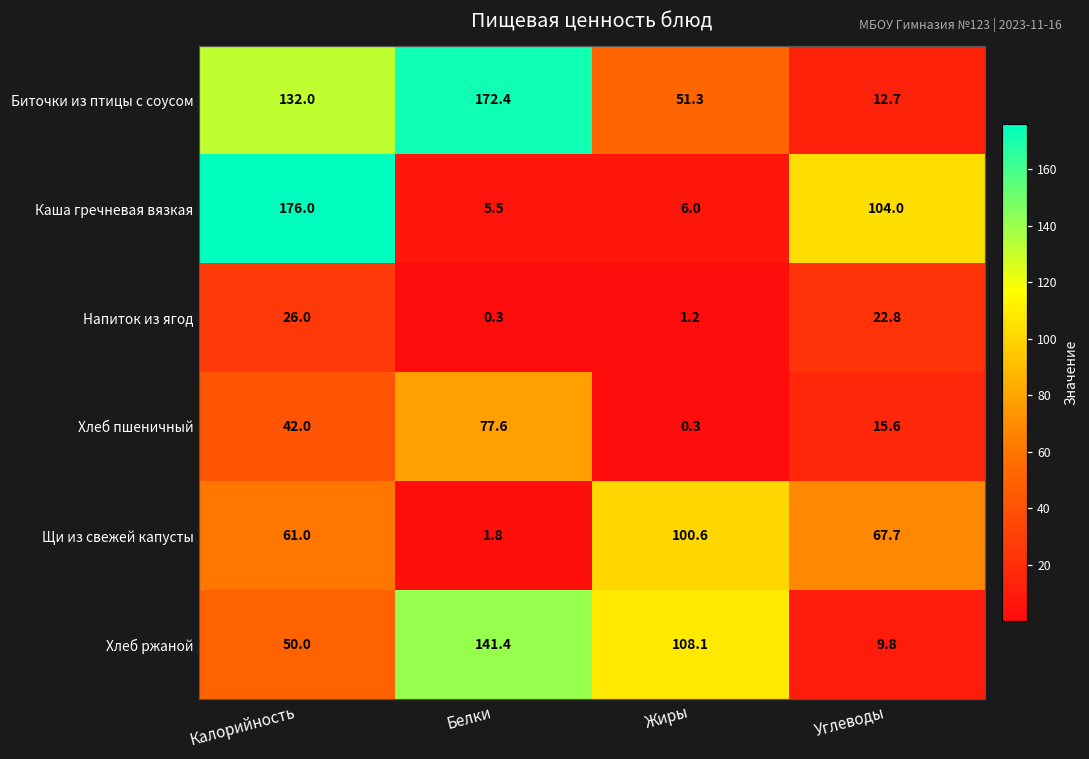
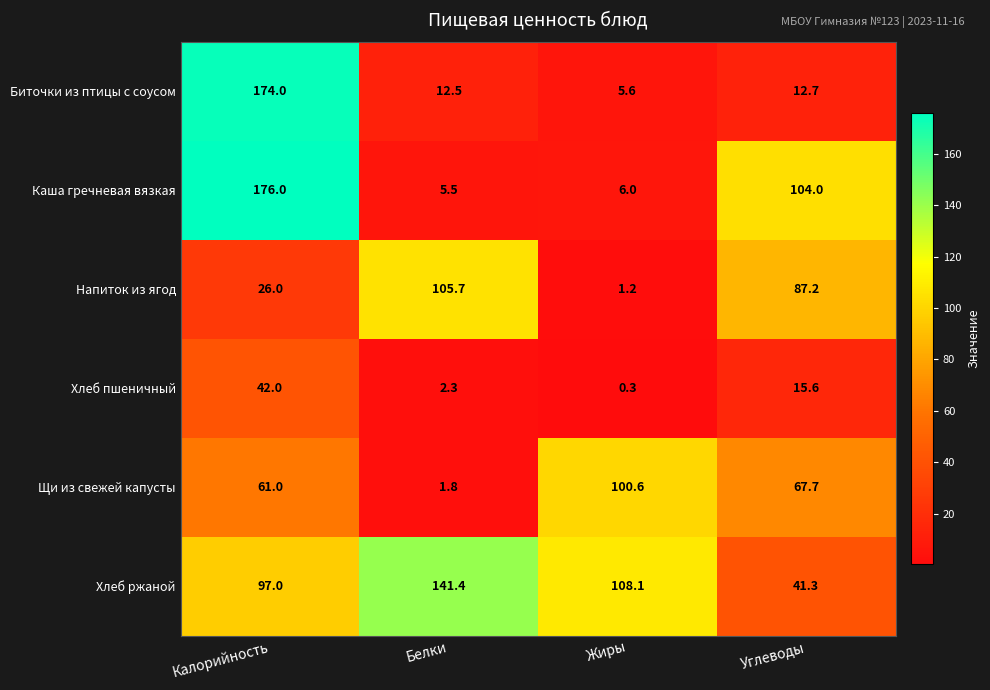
  {
    "Биточки из птицы с соусом": {
-     "Калорийность": 132.0,
-     "Белки": 172.4,
-     "Жиры": 51.3,
+     "Калорийность": 174.0,
+     "Белки": 12.5,
+     "Жиры": 5.6,
      "Углеводы": 12.7
    },
    "Каша гречневая вязкая": {
      "Калорийность": 176.0,
      "Белки": 5.5,
      "Жиры": 6.0,
      "Углеводы": 104.0
    },
    "Напиток из ягод": {
      "Калорийность": 26.0,
-     "Белки": 0.3,
+     "Белки": 105.7,
      "Жиры": 1.2,
-     "Углеводы": 22.8
+     "Углеводы": 87.2
    },
    "Хлеб пшеничный": {
      "Калорийность": 42.0,
-     "Белки": 77.6,
+     "Белки": 2.3,
      "Жиры": 0.3,
      "Углеводы": 15.6
    },
    "Щи из свежей капусты": {
      "Калорийность": 61.0,
      "Белки": 1.8,
      "Жиры": 100.6,
      "Углеводы": 67.7
    },
    "Хлеб ржаной": {
-     "Калорийность": 50.0,
+     "Калорийность": 97.0,
      "Белки": 141.4,
      "Жиры": 108.1,
-     "Углеводы": 9.8
+     "Углеводы": 41.3
    }
  }
